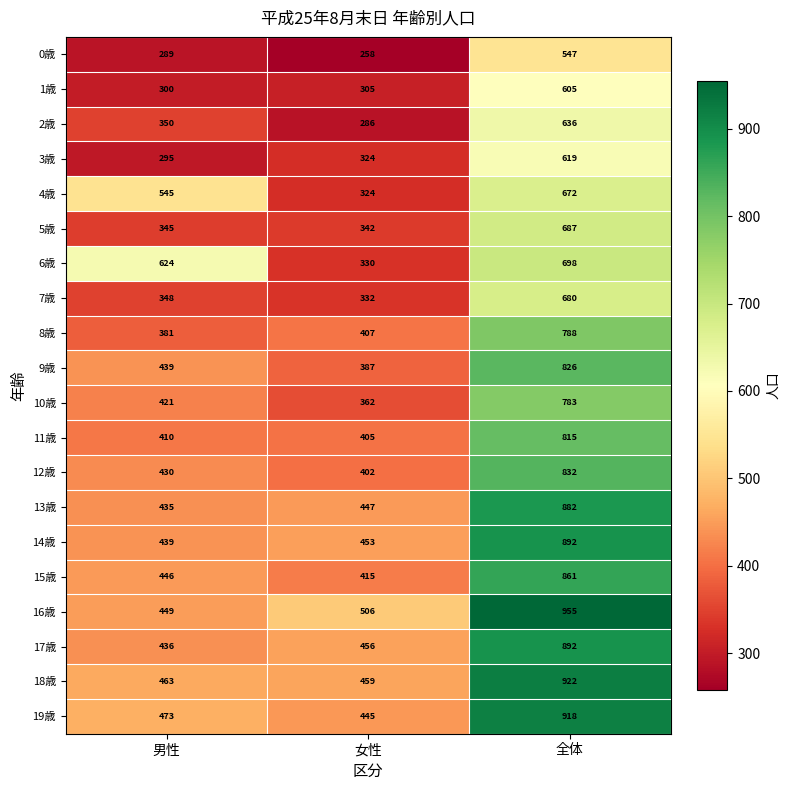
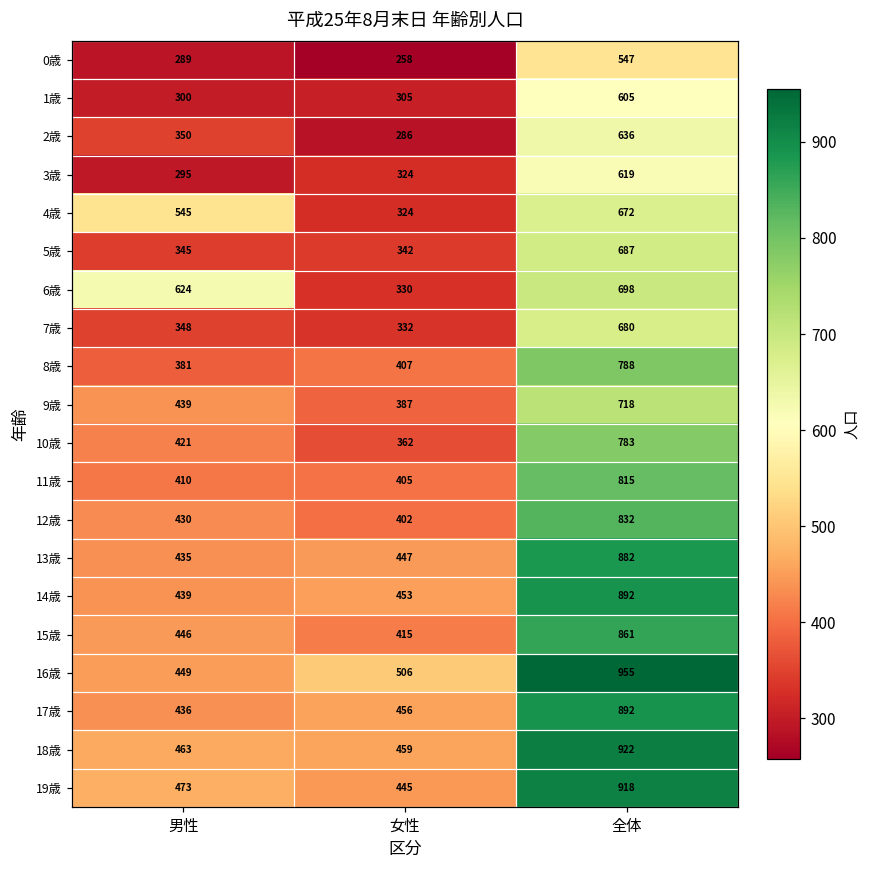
  {
    "0歳": {
      "男性": 289,
      "女性": 258,
      "全体": 547
    },
    "1歳": {
      "男性": 300,
      "女性": 305,
      "全体": 605
    },
    "2歳": {
      "男性": 350,
      "女性": 286,
      "全体": 636
    },
    "3歳": {
      "男性": 295,
      "女性": 324,
      "全体": 619
    },
    "4歳": {
      "男性": 545,
      "女性": 324,
      "全体": 672
    },
    "5歳": {
      "男性": 345,
      "女性": 342,
      "全体": 687
    },
    "6歳": {
      "男性": 624,
      "女性": 330,
      "全体": 698
    },
    "7歳": {
      "男性": 348,
      "女性": 332,
      "全体": 680
    },
    "8歳": {
      "男性": 381,
      "女性": 407,
      "全体": 788
    },
    "9歳": {
      "男性": 439,
      "女性": 387,
-     "全体": 826
+     "全体": 718
    },
    "10歳": {
      "男性": 421,
      "女性": 362,
      "全体": 783
    },
    "11歳": {
      "男性": 410,
      "女性": 405,
      "全体": 815
    },
    "12歳": {
      "男性": 430,
      "女性": 402,
      "全体": 832
    },
    "13歳": {
      "男性": 435,
      "女性": 447,
      "全体": 882
    },
    "14歳": {
      "男性": 439,
      "女性": 453,
      "全体": 892
    },
    "15歳": {
      "男性": 446,
      "女性": 415,
      "全体": 861
    },
    "16歳": {
      "男性": 449,
      "女性": 506,
      "全体": 955
    },
    "17歳": {
      "男性": 436,
      "女性": 456,
      "全体": 892
    },
    "18歳": {
      "男性": 463,
      "女性": 459,
      "全体": 922
    },
    "19歳": {
      "男性": 473,
      "女性": 445,
      "全体": 918
    }
  }
